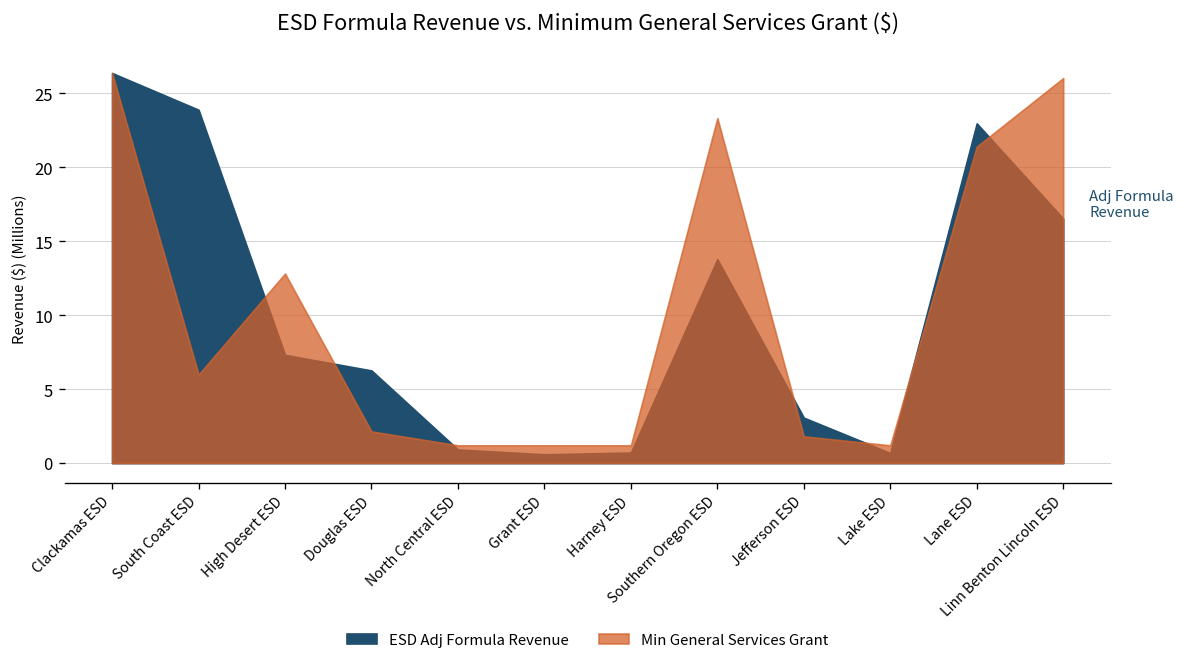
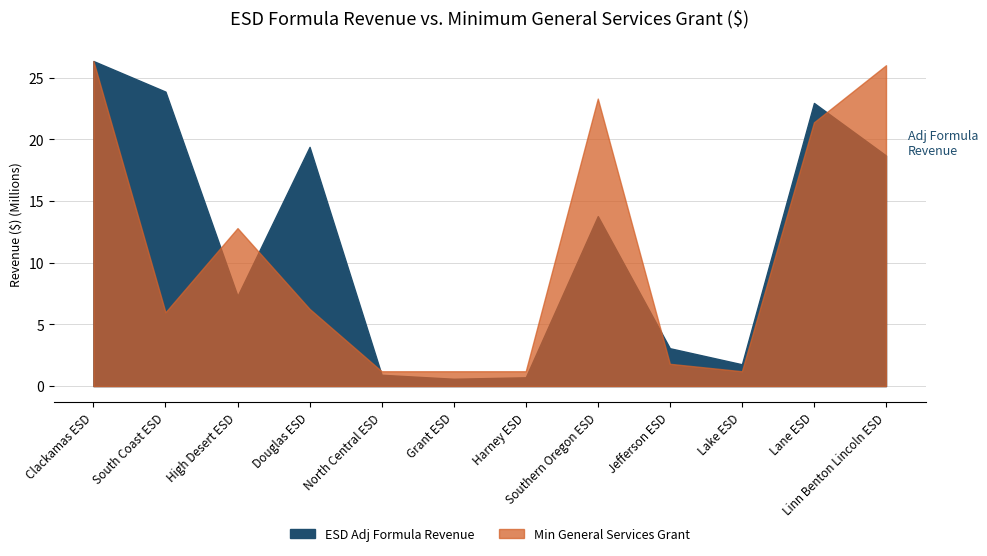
  {
    "ESD Adj Formula Revenue": {
      "South Coast ESD": 23.9,
      "High Desert ESD": 7.3,
-     "Douglas ESD": 6.3,
+     "Douglas ESD": 19.4,
      "North Central ESD": 0.9,
      "Grant ESD": 0.6,
      "Harney ESD": 0.7,
      "Southern Oregon ESD": 13.8,
      "Jefferson ESD": 3.1,
-     "Lake ESD": 0.7,
+     "Lake ESD": 1.8,
      "Lane ESD": 23.0,
-     "Linn Benton Lincoln ESD": 16.5
+     "Linn Benton Lincoln ESD": 18.7
    },
    "Min General Services Grant": {
      "South Coast ESD": 6.0,
      "High Desert ESD": 12.8,
-     "Douglas ESD": 2.1,
+     "Douglas ESD": 6.3,
      "North Central ESD": 1.2,
      "Grant ESD": 1.2,
      "Harney ESD": 1.2,
      "Southern Oregon ESD": 23.3,
      "Jefferson ESD": 1.8,
      "Lake ESD": 1.2,
      "Lane ESD": 21.4,
      "Linn Benton Lincoln ESD": 26.0
    }
  }
